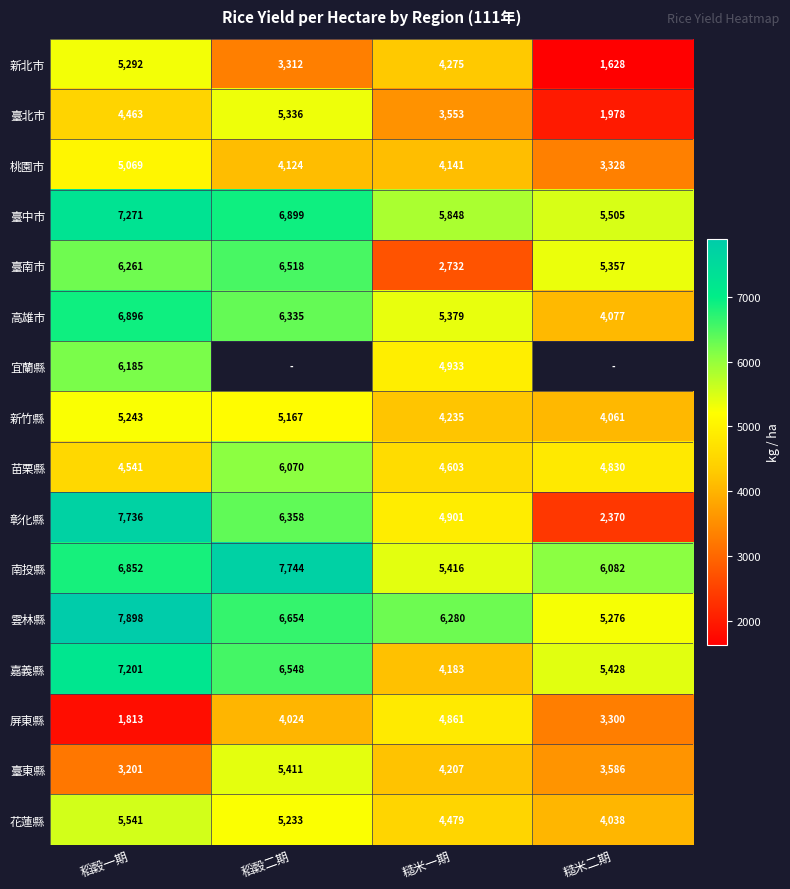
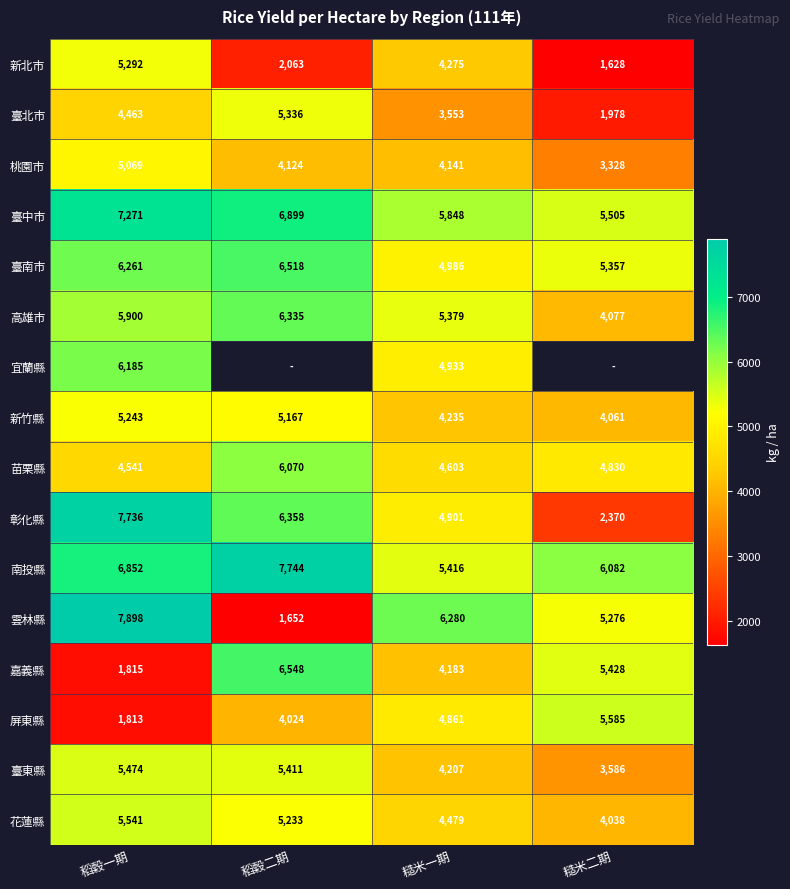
  {
    "新北市": {
      "稻穀一期": "5,292",
-     "稻穀二期": "3,312",
+     "稻穀二期": "2,063",
      "糙米一期": "4,275",
      "糙米二期": "1,628"
    },
    "臺北市": {
      "稻穀一期": "4,463",
      "稻穀二期": "5,336",
      "糙米一期": "3,553",
      "糙米二期": "1,978"
    },
    "桃園市": {
      "稻穀一期": "5,069",
      "稻穀二期": "4,124",
      "糙米一期": "4,141",
      "糙米二期": "3,328"
    },
    "臺中市": {
      "稻穀一期": "7,271",
      "稻穀二期": "6,899",
      "糙米一期": "5,848",
      "糙米二期": "5,505"
    },
    "臺南市": {
      "稻穀一期": "6,261",
      "稻穀二期": "6,518",
-     "糙米一期": "2,732",
+     "糙米一期": "4,986",
      "糙米二期": "5,357"
    },
    "高雄市": {
-     "稻穀一期": "6,896",
+     "稻穀一期": "5,900",
      "稻穀二期": "6,335",
      "糙米一期": "5,379",
      "糙米二期": "4,077"
    },
    "宜蘭縣": {
      "稻穀一期": "6,185",
      "糙米一期": "4,933"
    },
    "新竹縣": {
      "稻穀一期": "5,243",
      "稻穀二期": "5,167",
      "糙米一期": "4,235",
      "糙米二期": "4,061"
    },
    "苗栗縣": {
      "稻穀一期": "4,541",
      "稻穀二期": "6,070",
      "糙米一期": "4,603",
      "糙米二期": "4,830"
    },
    "彰化縣": {
      "稻穀一期": "7,736",
      "稻穀二期": "6,358",
      "糙米一期": "4,901",
      "糙米二期": "2,370"
    },
    "南投縣": {
      "稻穀一期": "6,852",
      "稻穀二期": "7,744",
      "糙米一期": "5,416",
      "糙米二期": "6,082"
    },
    "雲林縣": {
      "稻穀一期": "7,898",
-     "稻穀二期": "6,654",
+     "稻穀二期": "1,652",
      "糙米一期": "6,280",
      "糙米二期": "5,276"
    },
    "嘉義縣": {
-     "稻穀一期": "7,201",
+     "稻穀一期": "1,815",
      "稻穀二期": "6,548",
      "糙米一期": "4,183",
      "糙米二期": "5,428"
    },
    "屏東縣": {
      "稻穀一期": "1,813",
      "稻穀二期": "4,024",
      "糙米一期": "4,861",
-     "糙米二期": "3,300"
+     "糙米二期": "5,585"
    },
    "臺東縣": {
-     "稻穀一期": "3,201",
+     "稻穀一期": "5,474",
      "稻穀二期": "5,411",
      "糙米一期": "4,207",
      "糙米二期": "3,586"
    },
    "花蓮縣": {
      "稻穀一期": "5,541",
      "稻穀二期": "5,233",
      "糙米一期": "4,479",
      "糙米二期": "4,038"
    }
  }
